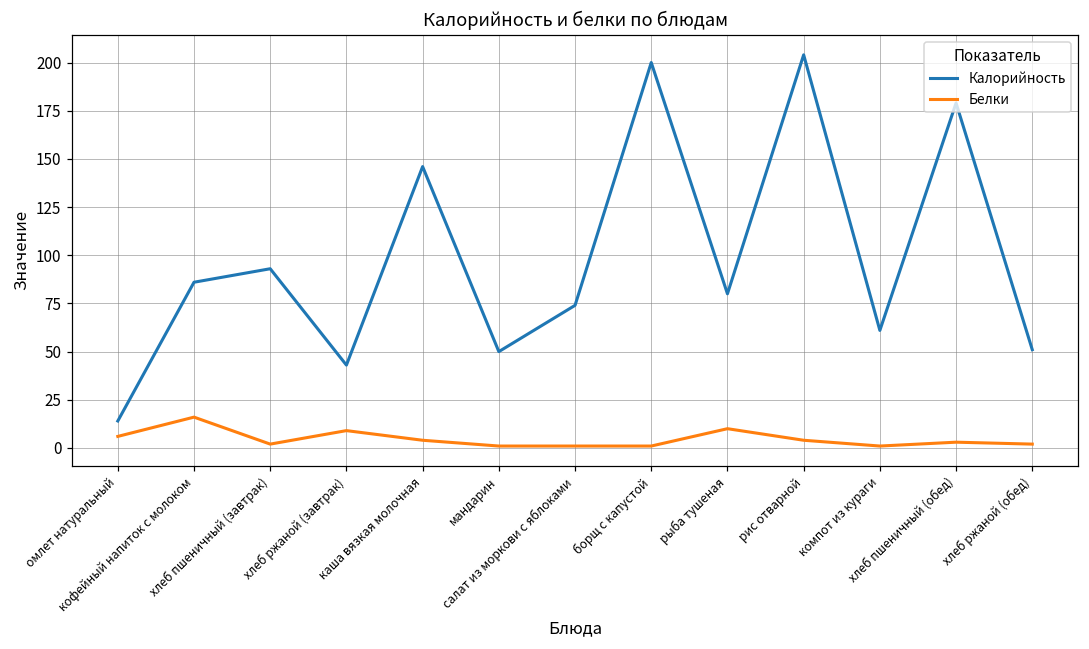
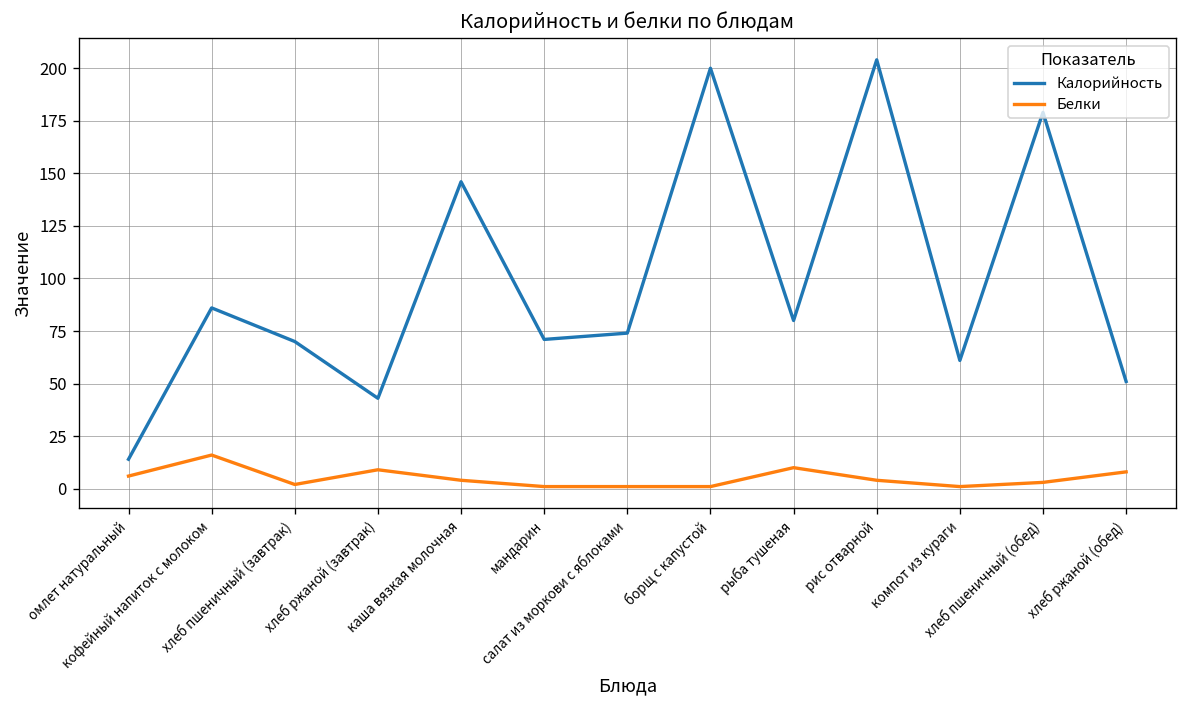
  {
    "Калорийность": {
      "омлет натуральный": 14,
      "кофейный напиток с молоком": 86,
-     "хлеб пшеничный (завтрак)": 93,
+     "хлеб пшеничный (завтрак)": 70,
      "хлеб ржаной (завтрак)": 43,
      "каша вязкая молочная": 146,
-     "мандарин": 50,
+     "мандарин": 71,
      "салат из моркови с яблоками": 74,
      "борщ с капустой": 200,
      "рыба тушеная": 80,
      "рис отварной": 204,
      "компот из кураги": 61,
      "хлеб ржаной (обед)": 51
    },
    "Белки": {
      "омлет натуральный": 6,
      "кофейный напиток с молоком": 16,
      "хлеб пшеничный (завтрак)": 2,
      "хлеб ржаной (завтрак)": 9,
      "каша вязкая молочная": 4,
      "мандарин": 1,
      "салат из моркови с яблоками": 1,
      "борщ с капустой": 1,
      "рыба тушеная": 10,
      "рис отварной": 4,
      "компот из кураги": 1,
      "хлеб пшеничный (обед)": 3,
-     "хлеб ржаной (обед)": 2
+     "хлеб ржаной (обед)": 8
    }
  }
